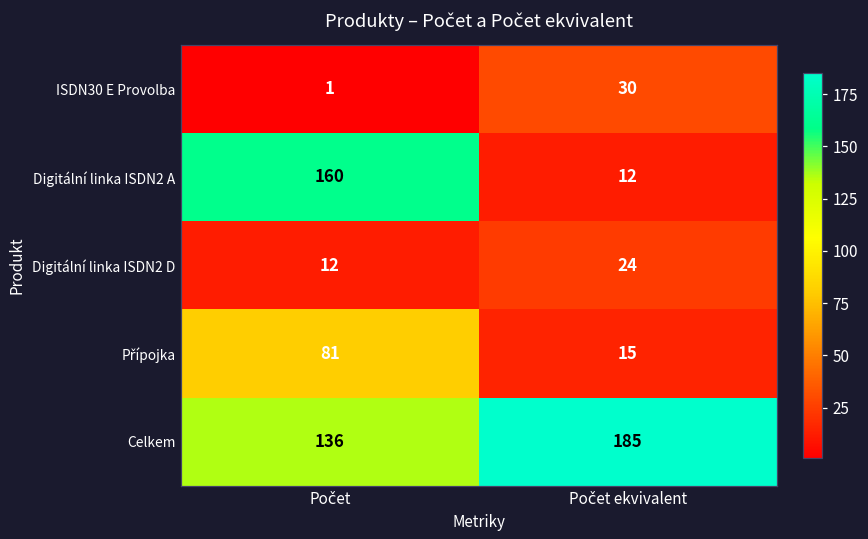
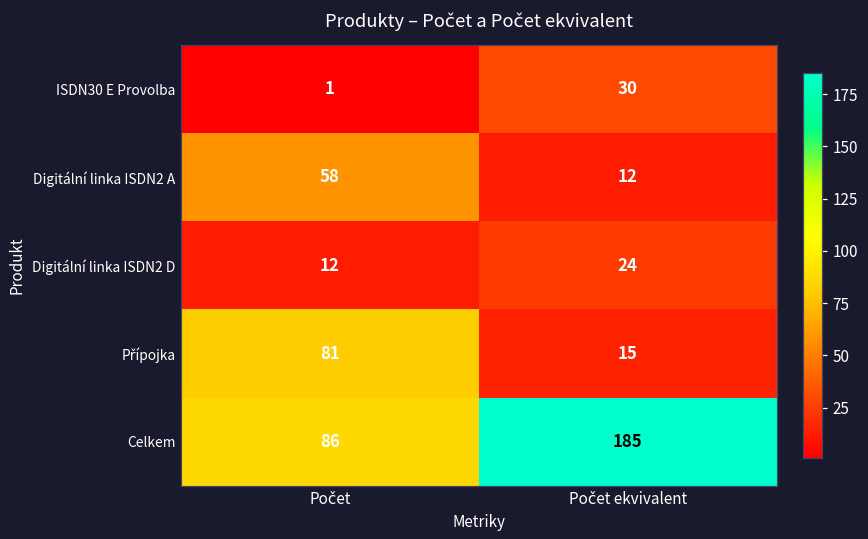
  {
    "ISDN30 E Provolba": {
      "Počet": 1,
      "Počet ekvivalent": 30
    },
    "Digitální linka ISDN2 A": {
-     "Počet": 160,
+     "Počet": 58,
      "Počet ekvivalent": 12
    },
    "Digitální linka ISDN2 D": {
      "Počet": 12,
      "Počet ekvivalent": 24
    },
    "Přípojka": {
      "Počet": 81,
      "Počet ekvivalent": 15
    },
    "Celkem": {
-     "Počet": 136,
+     "Počet": 86,
      "Počet ekvivalent": 185
    }
  }
